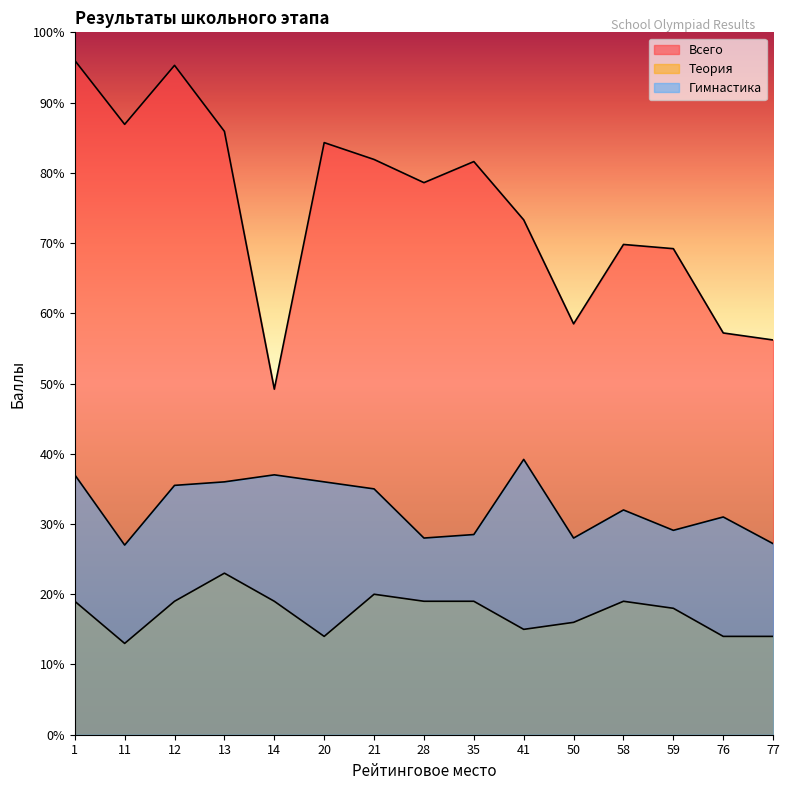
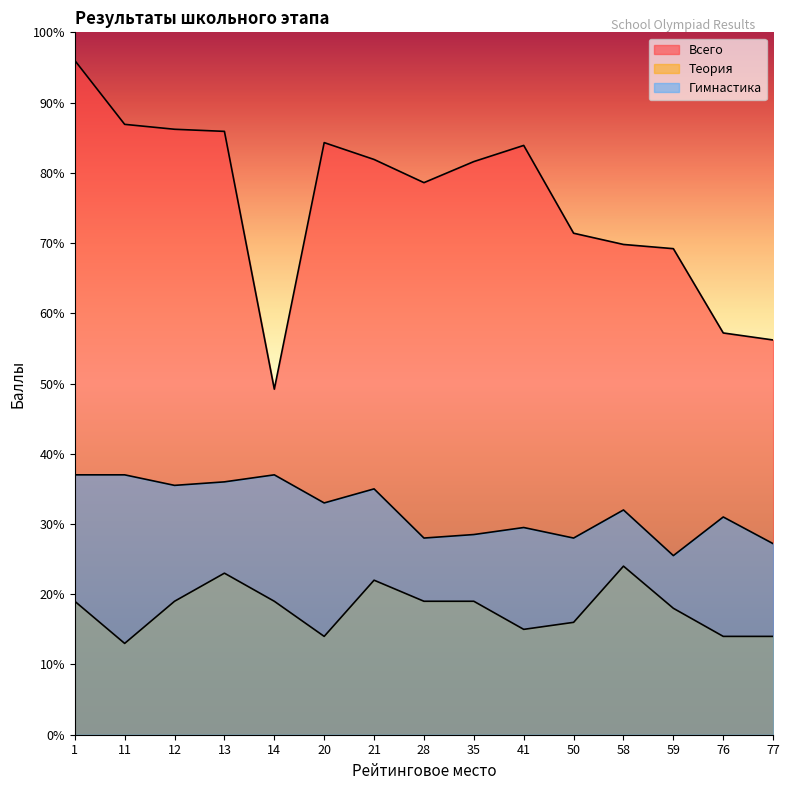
  {
    "Всего": {
      "1": "96%",
      "11": "87%",
-     "12": "95%",
+     "12": "86%",
      "13": "86%",
      "14": "49%",
      "20": "84%",
      "21": "82%",
      "28": "79%",
      "35": "82%",
-     "41": "73%",
-     "50": "59%",
+     "41": "84%",
+     "50": "71%",
      "58": "70%",
      "59": "69%",
      "76": "57%",
      "77": "56%"
    },
    "Теория": {
      "1": "19%",
      "11": "13%",
      "12": "19%",
      "13": "23%",
      "14": "19%",
      "20": "14%",
-     "21": "20%",
+     "21": "22%",
      "28": "19%",
      "35": "19%",
      "41": "15%",
      "50": "16%",
-     "58": "19%",
+     "58": "24%",
      "59": "18%",
      "76": "14%",
      "77": "14%"
    },
    "Гимнастика": {
      "1": "37%",
-     "11": "27%",
+     "11": "37%",
      "12": "36%",
      "13": "36%",
      "14": "37%",
-     "20": "36%",
+     "20": "33%",
      "21": "35%",
      "28": "28%",
      "35": "29%",
-     "41": "39%",
+     "41": "30%",
      "50": "28%",
      "58": "32%",
-     "59": "29%",
+     "59": "26%",
      "76": "31%",
      "77": "27%"
    }
  }
